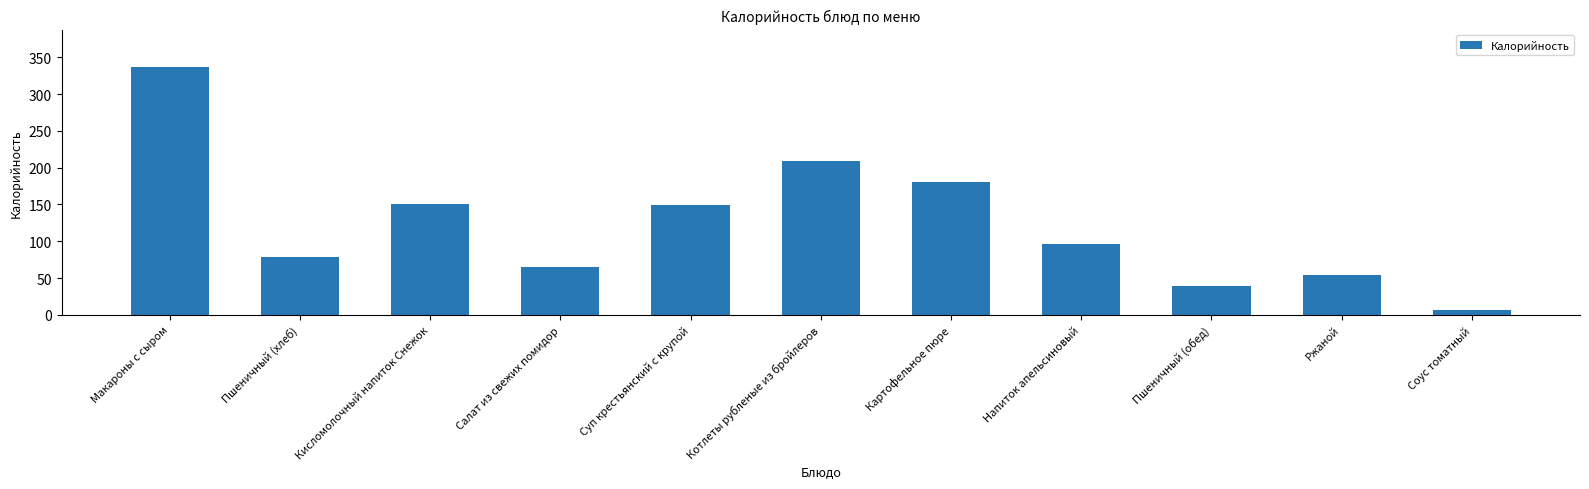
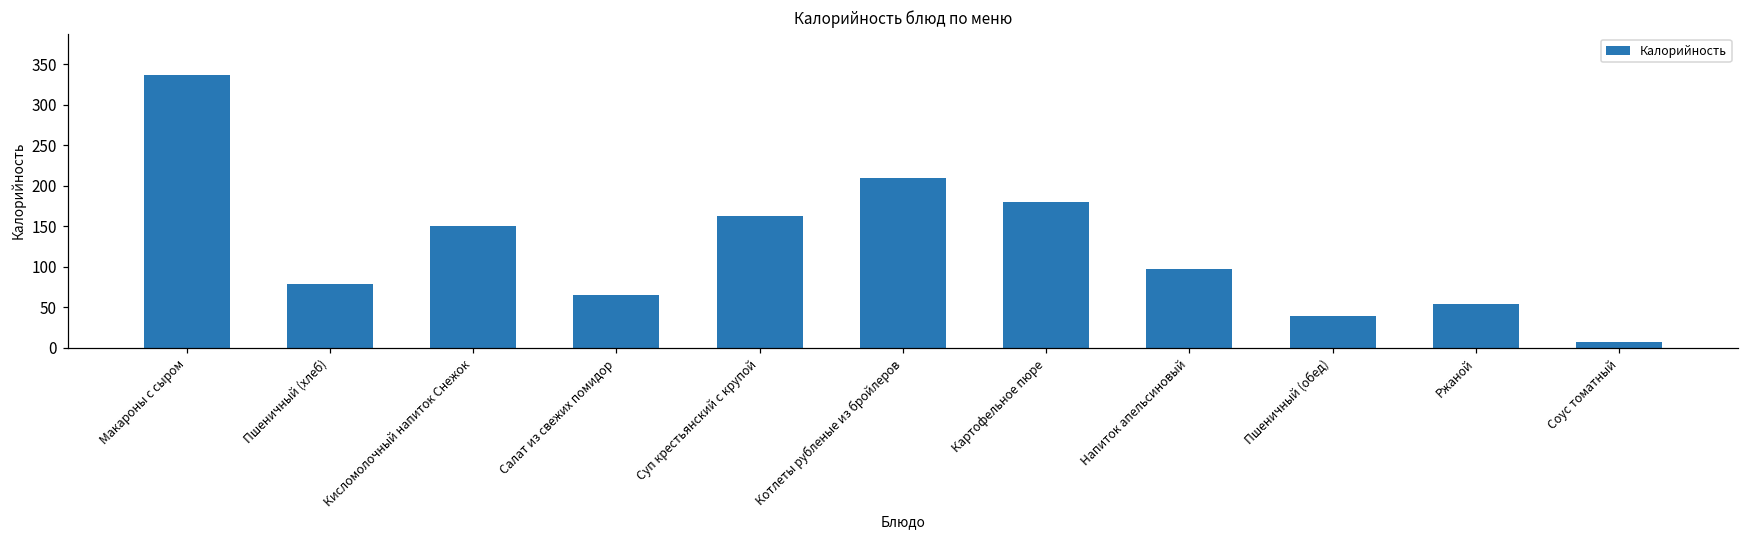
  {
    "Макароны с сыром": 340,
    "Пшеничный (хлеб)": 80,
    "Кисломолочный напиток Снежок": 150,
    "Салат из свежих помидор": 70,
-   "Суп крестьянский с крупой": 150,
+   "Суп крестьянский с крупой": 160,
    "Котлеты рубленые из бройлеров": 210,
    "Картофельное пюре": 180,
    "Напиток апельсиновый": 100,
    "Пшеничный (обед)": 40,
    "Ржаной": 50,
    "Соус томатный": 10
  }
